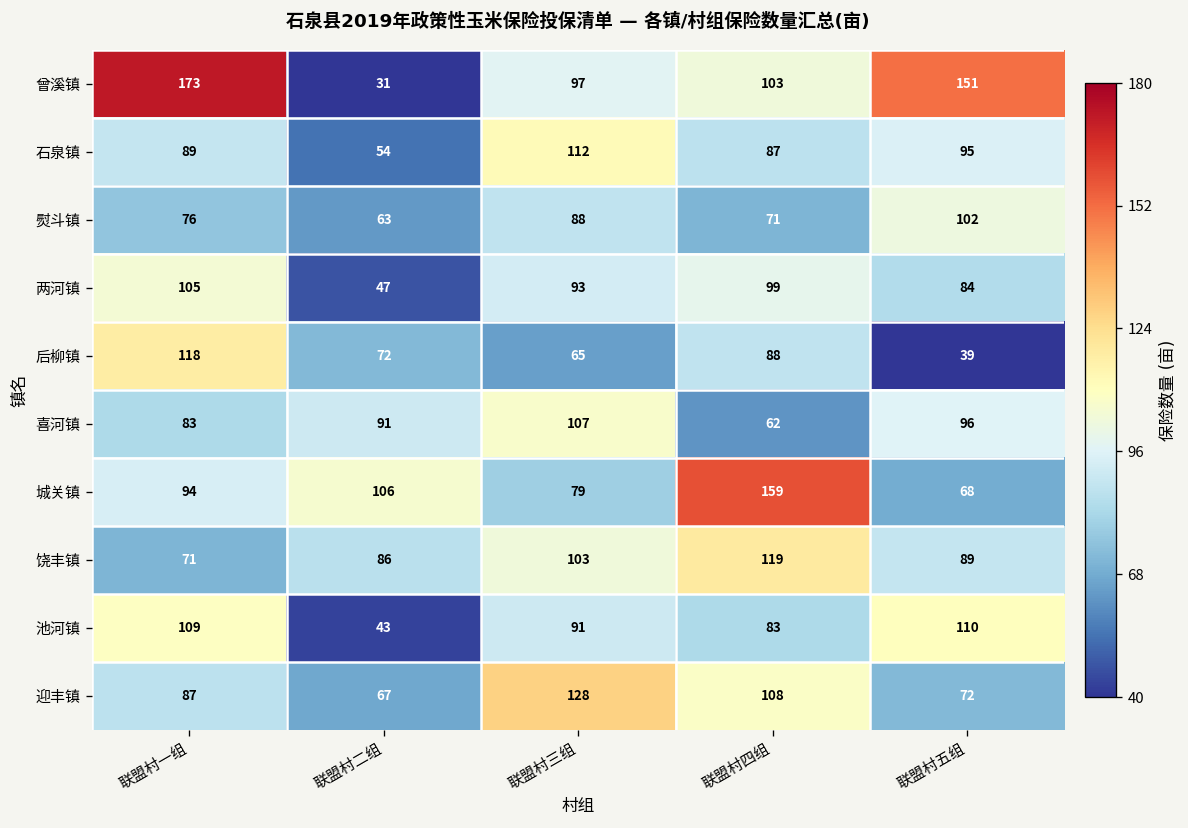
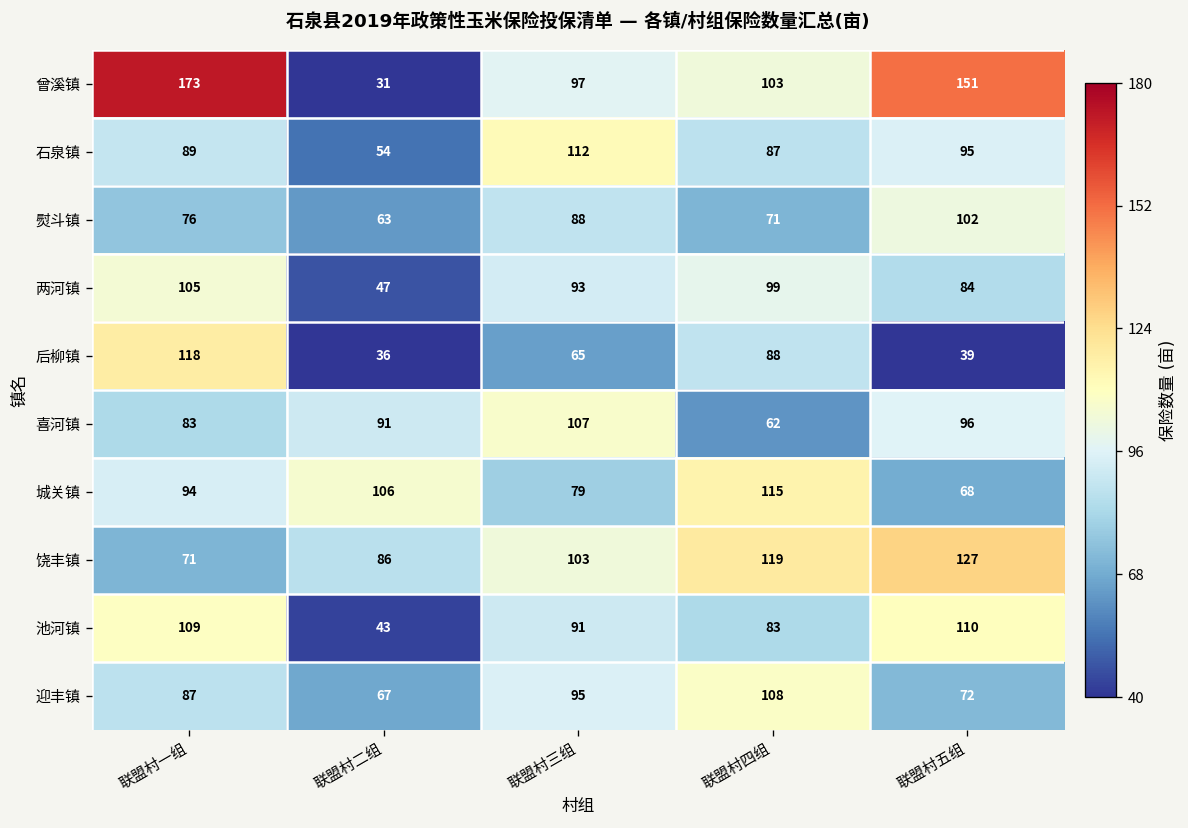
  {
    "曾溪镇": {
      "联盟村一组": 173,
      "联盟村二组": 31,
      "联盟村三组": 97,
      "联盟村四组": 103,
      "联盟村五组": 151
    },
    "石泉镇": {
      "联盟村一组": 89,
      "联盟村二组": 54,
      "联盟村三组": 112,
      "联盟村四组": 87,
      "联盟村五组": 95
    },
    "熨斗镇": {
      "联盟村一组": 76,
      "联盟村二组": 63,
      "联盟村三组": 88,
      "联盟村四组": 71,
      "联盟村五组": 102
    },
    "两河镇": {
      "联盟村一组": 105,
      "联盟村二组": 47,
      "联盟村三组": 93,
      "联盟村四组": 99,
      "联盟村五组": 84
    },
    "后柳镇": {
      "联盟村一组": 118,
-     "联盟村二组": 72,
+     "联盟村二组": 36,
      "联盟村三组": 65,
      "联盟村四组": 88,
      "联盟村五组": 39
    },
    "喜河镇": {
      "联盟村一组": 83,
      "联盟村二组": 91,
      "联盟村三组": 107,
      "联盟村四组": 62,
      "联盟村五组": 96
    },
    "城关镇": {
      "联盟村一组": 94,
      "联盟村二组": 106,
      "联盟村三组": 79,
-     "联盟村四组": 159,
+     "联盟村四组": 115,
      "联盟村五组": 68
    },
    "饶丰镇": {
      "联盟村一组": 71,
      "联盟村二组": 86,
      "联盟村三组": 103,
      "联盟村四组": 119,
-     "联盟村五组": 89
+     "联盟村五组": 127
    },
    "池河镇": {
      "联盟村一组": 109,
      "联盟村二组": 43,
      "联盟村三组": 91,
      "联盟村四组": 83,
      "联盟村五组": 110
    },
    "迎丰镇": {
      "联盟村一组": 87,
      "联盟村二组": 67,
-     "联盟村三组": 128,
+     "联盟村三组": 95,
      "联盟村四组": 108,
      "联盟村五组": 72
    }
  }
